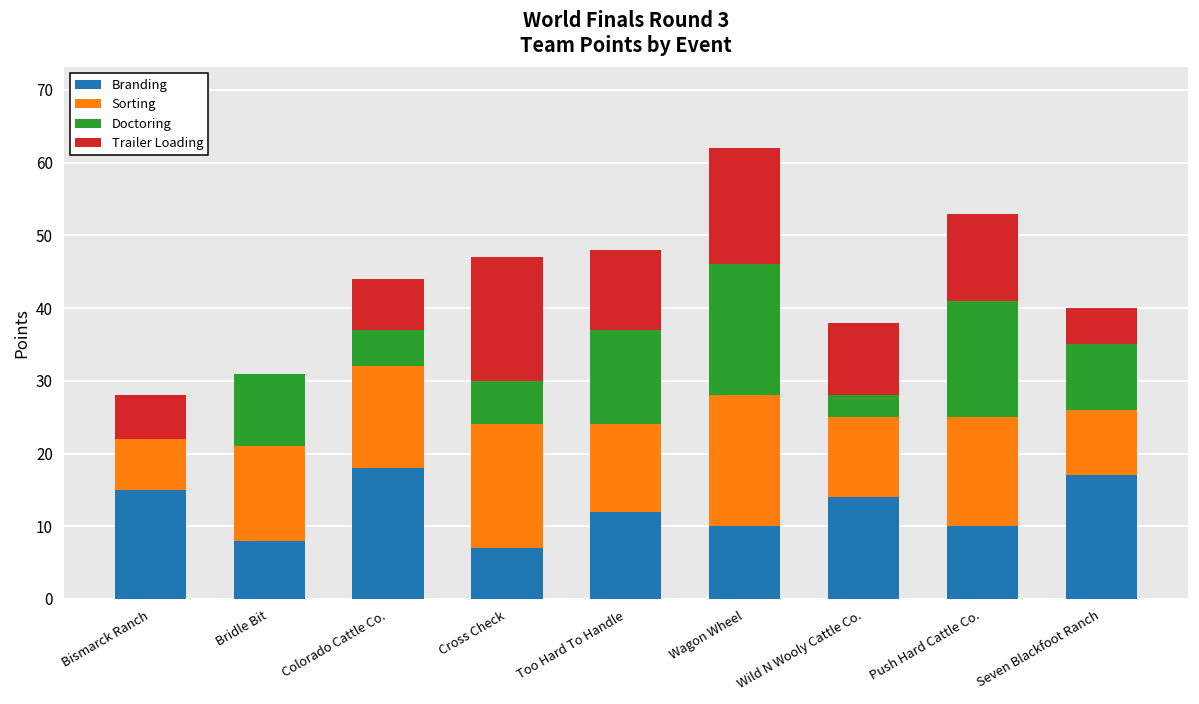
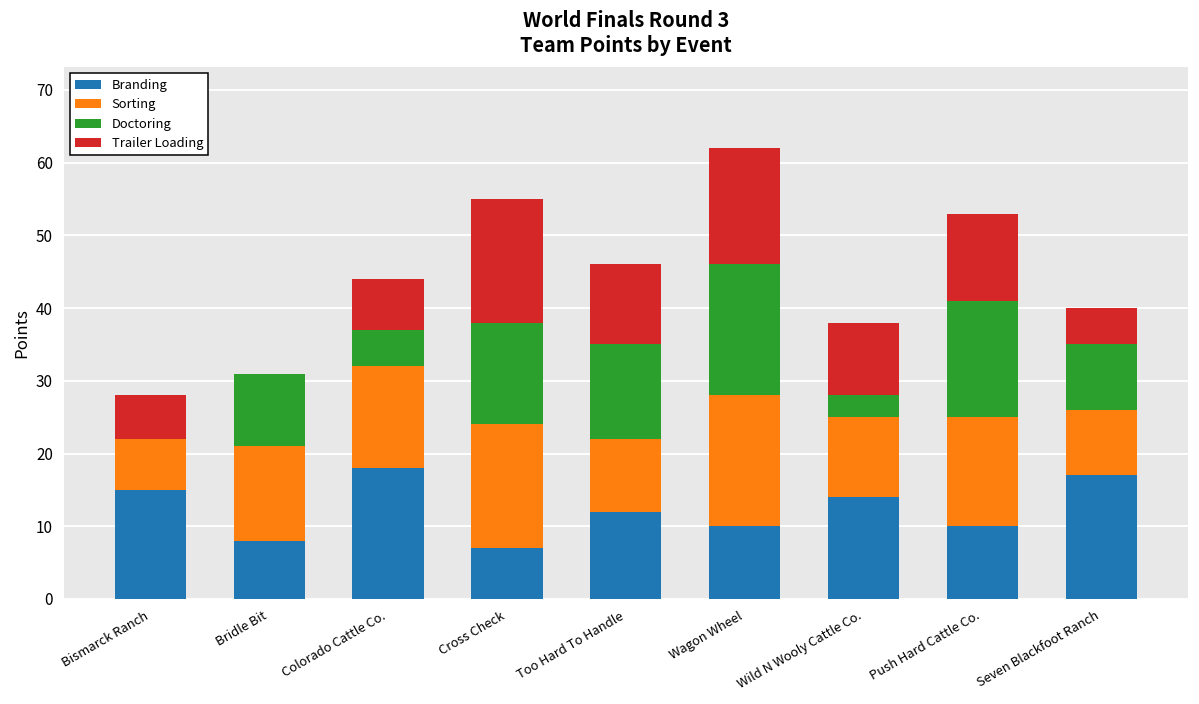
  {
    "Branding": {
      "Bismarck Ranch": 15,
      "Bridle Bit": 8,
      "Colorado Cattle Co.": 18,
      "Cross Check": 7,
      "Too Hard To Handle": 12,
      "Wagon Wheel": 10,
      "Wild N Wooly Cattle Co.": 14,
      "Push Hard Cattle Co.": 10,
      "Seven Blackfoot Ranch": 17
    },
    "Sorting": {
      "Bismarck Ranch": 7,
      "Bridle Bit": 13,
      "Colorado Cattle Co.": 14,
      "Cross Check": 17,
-     "Too Hard To Handle": 12,
+     "Too Hard To Handle": 10,
      "Wagon Wheel": 18,
      "Wild N Wooly Cattle Co.": 11,
      "Push Hard Cattle Co.": 15,
      "Seven Blackfoot Ranch": 9
    },
    "Doctoring": {
      "Bismarck Ranch": 0,
      "Bridle Bit": 10,
      "Colorado Cattle Co.": 5,
-     "Cross Check": 6,
+     "Cross Check": 14,
      "Too Hard To Handle": 13,
      "Wagon Wheel": 18,
      "Wild N Wooly Cattle Co.": 3,
      "Push Hard Cattle Co.": 16,
      "Seven Blackfoot Ranch": 9
    },
    "Trailer Loading": {
      "Bismarck Ranch": 6,
      "Bridle Bit": 0,
      "Colorado Cattle Co.": 7,
      "Cross Check": 17,
      "Too Hard To Handle": 11,
      "Wagon Wheel": 16,
      "Wild N Wooly Cattle Co.": 10,
      "Push Hard Cattle Co.": 12,
      "Seven Blackfoot Ranch": 5
    }
  }
